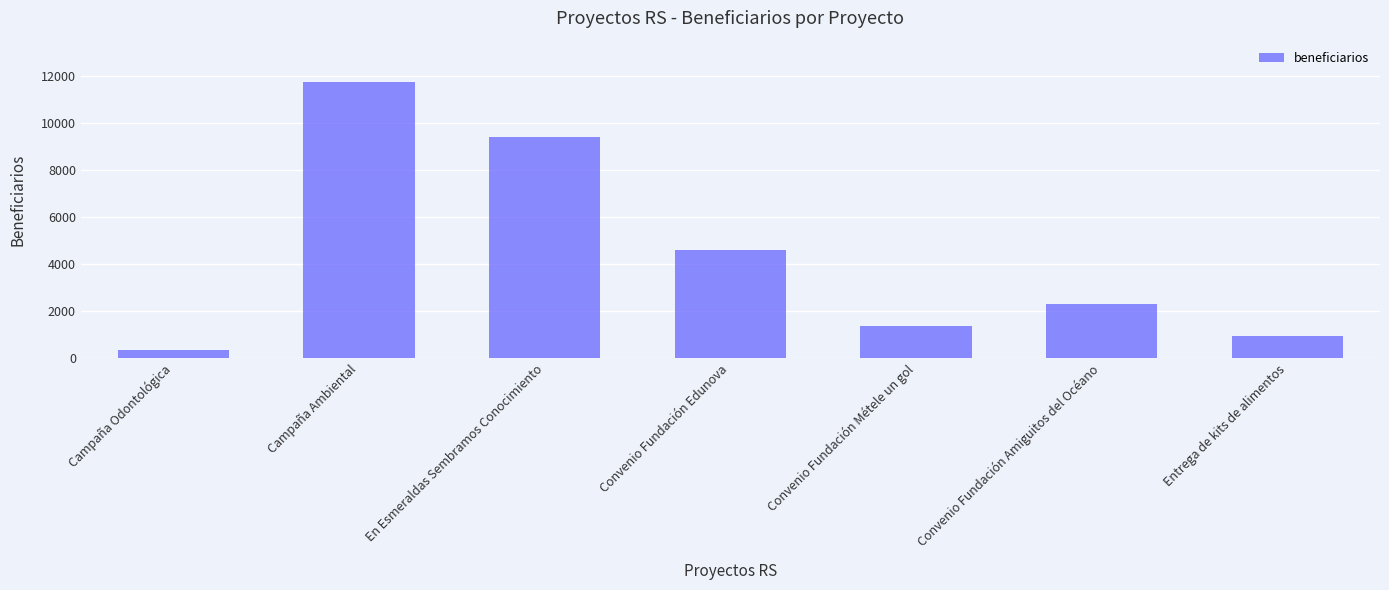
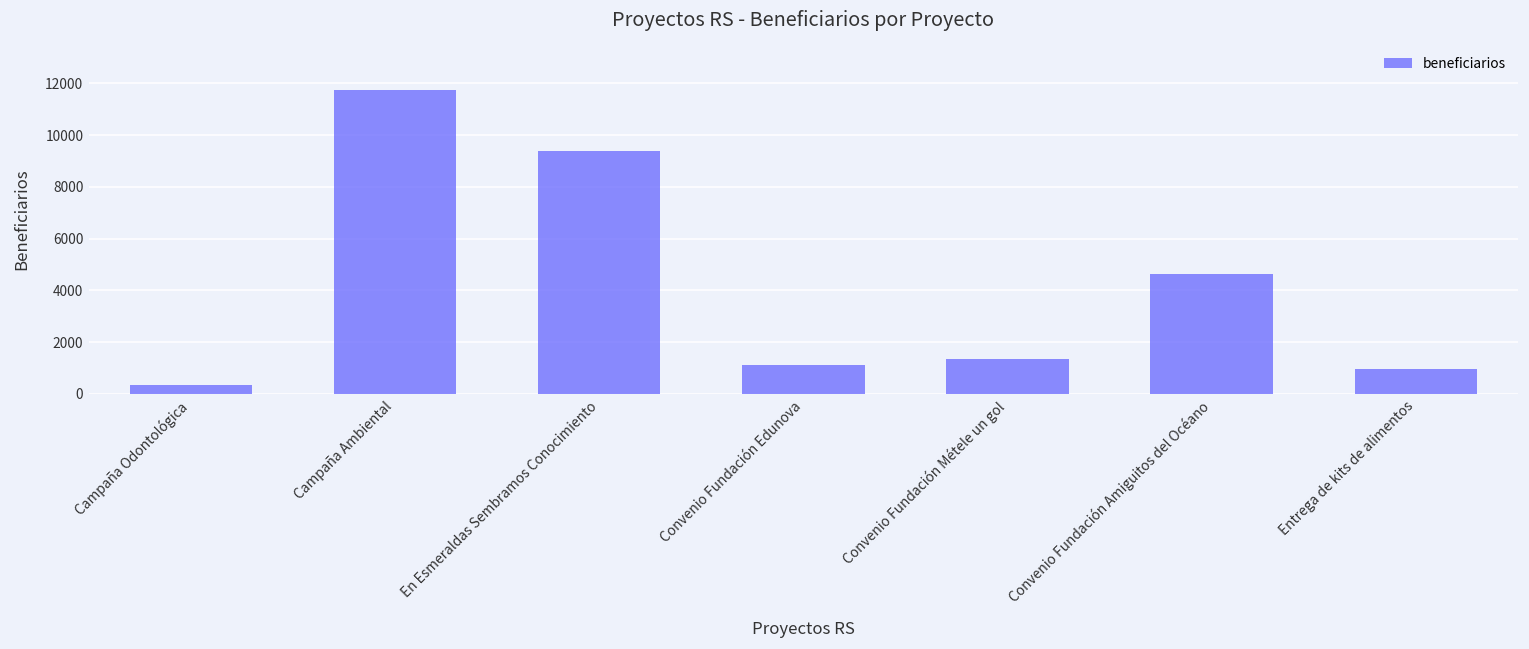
  {
    "Campaña Odontológica": 400,
    "Campaña Ambiental": 11700,
    "En Esmeraldas Sembramos Conocimiento": 9400,
-   "Convenio Fundación Edunova": 4600,
+   "Convenio Fundación Edunova": 1100,
    "Convenio Fundación Métele un gol": 1400,
-   "Convenio Fundación Amiguitos del Océano": 2300,
+   "Convenio Fundación Amiguitos del Océano": 4600,
    "Entrega de kits de alimentos": 1000
  }
